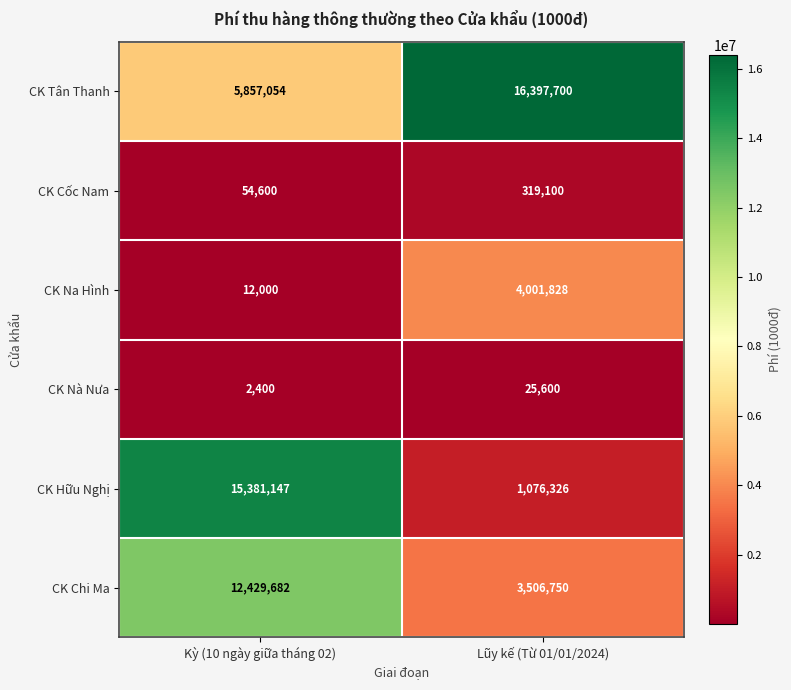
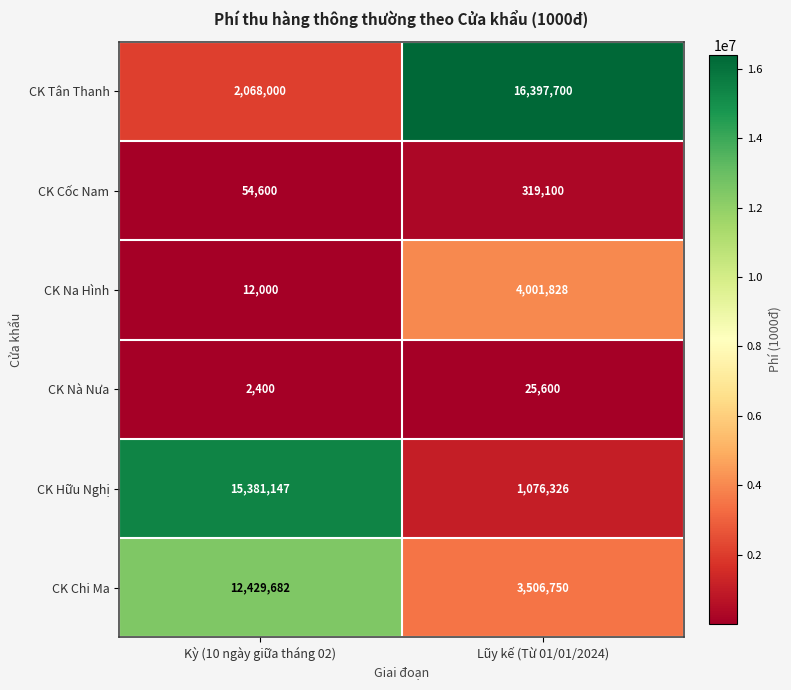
  {
    "CK Tân Thanh": {
-     "Kỳ (10 ngày giữa tháng 02)": "5,857,054",
+     "Kỳ (10 ngày giữa tháng 02)": "2,068,000",
      "Lũy kế (Từ 01/01/2024)": "16,397,700"
    },
    "CK Cốc Nam": {
      "Kỳ (10 ngày giữa tháng 02)": "54,600",
      "Lũy kế (Từ 01/01/2024)": "319,100"
    },
    "CK Na Hình": {
      "Kỳ (10 ngày giữa tháng 02)": "12,000",
      "Lũy kế (Từ 01/01/2024)": "4,001,828"
    },
    "CK Nà Nưa": {
      "Kỳ (10 ngày giữa tháng 02)": "2,400",
      "Lũy kế (Từ 01/01/2024)": "25,600"
    },
    "CK Hữu Nghị": {
      "Kỳ (10 ngày giữa tháng 02)": "15,381,147",
      "Lũy kế (Từ 01/01/2024)": "1,076,326"
    },
    "CK Chi Ma": {
      "Kỳ (10 ngày giữa tháng 02)": "12,429,682",
      "Lũy kế (Từ 01/01/2024)": "3,506,750"
    }
  }
